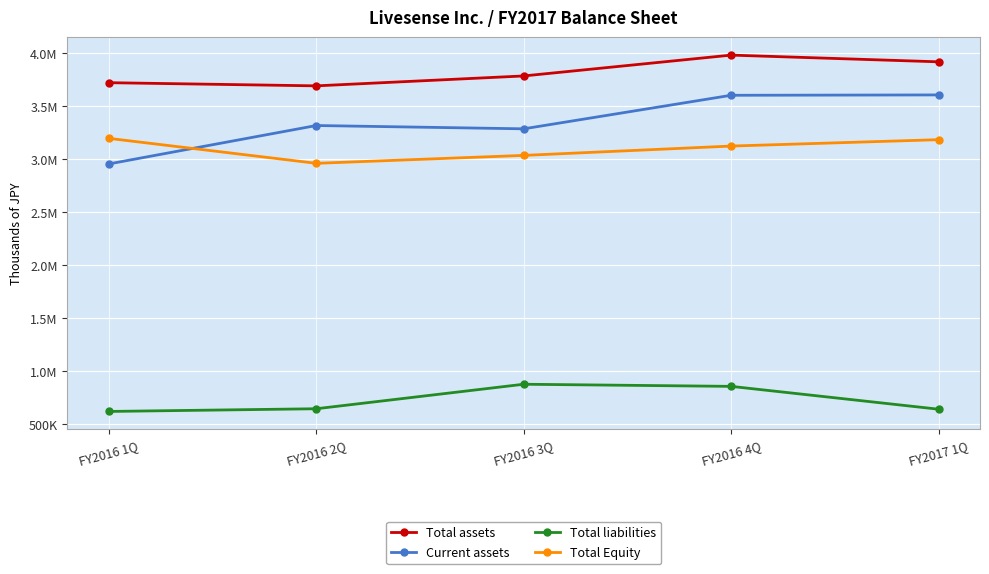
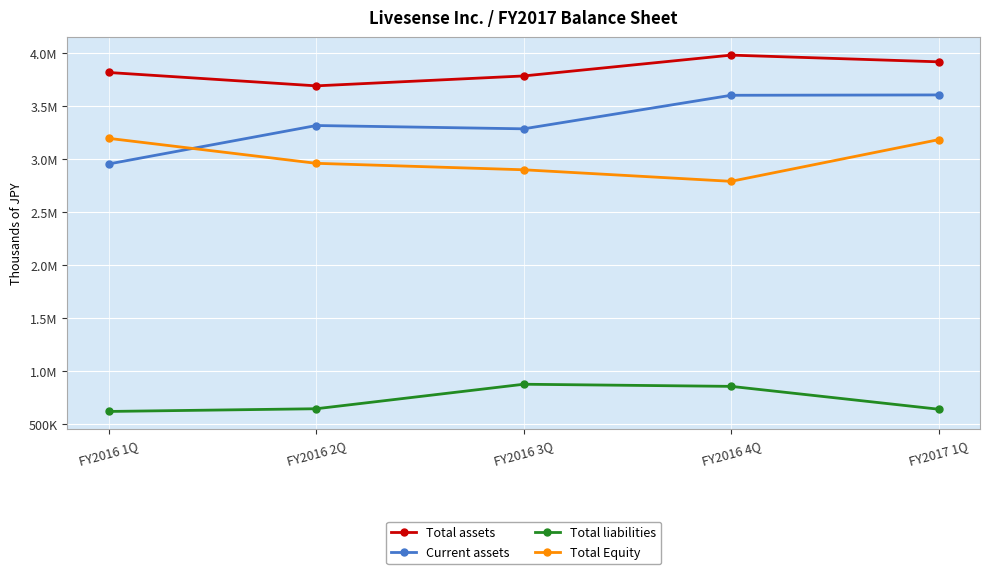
  {
    "Total assets": {
-     "FY2016 1Q": 3720000,
+     "FY2016 1Q": 3820000,
      "FY2016 2Q": 3690000,
      "FY2016 3Q": 3790000,
      "FY2016 4Q": 3980000,
      "FY2017 1Q": 3920000
    },
    "Current assets": {
      "FY2016 1Q": 2960000,
      "FY2016 2Q": 3320000,
      "FY2016 3Q": 3290000,
      "FY2016 4Q": 3600000,
      "FY2017 1Q": 3610000
    },
    "Total liabilities": {
      "FY2016 1Q": 620000,
      "FY2016 2Q": 650000,
      "FY2016 3Q": 880000,
      "FY2016 4Q": 860000,
      "FY2017 1Q": 640000
    },
    "Total Equity": {
      "FY2016 1Q": 3200000,
      "FY2016 2Q": 2960000,
-     "FY2016 3Q": 3040000,
-     "FY2016 4Q": 3130000,
+     "FY2016 3Q": 2900000,
+     "FY2016 4Q": 2790000,
      "FY2017 1Q": 3190000
    }
  }
